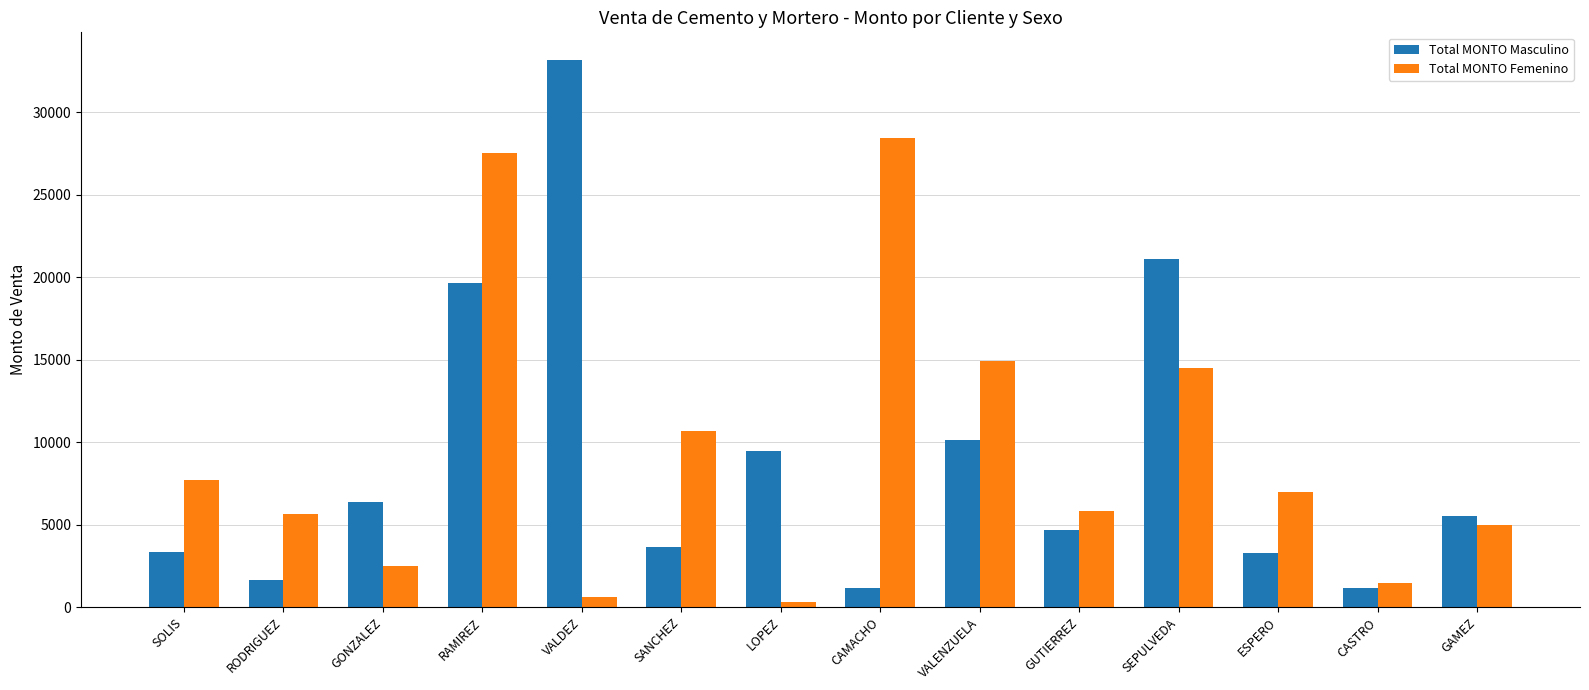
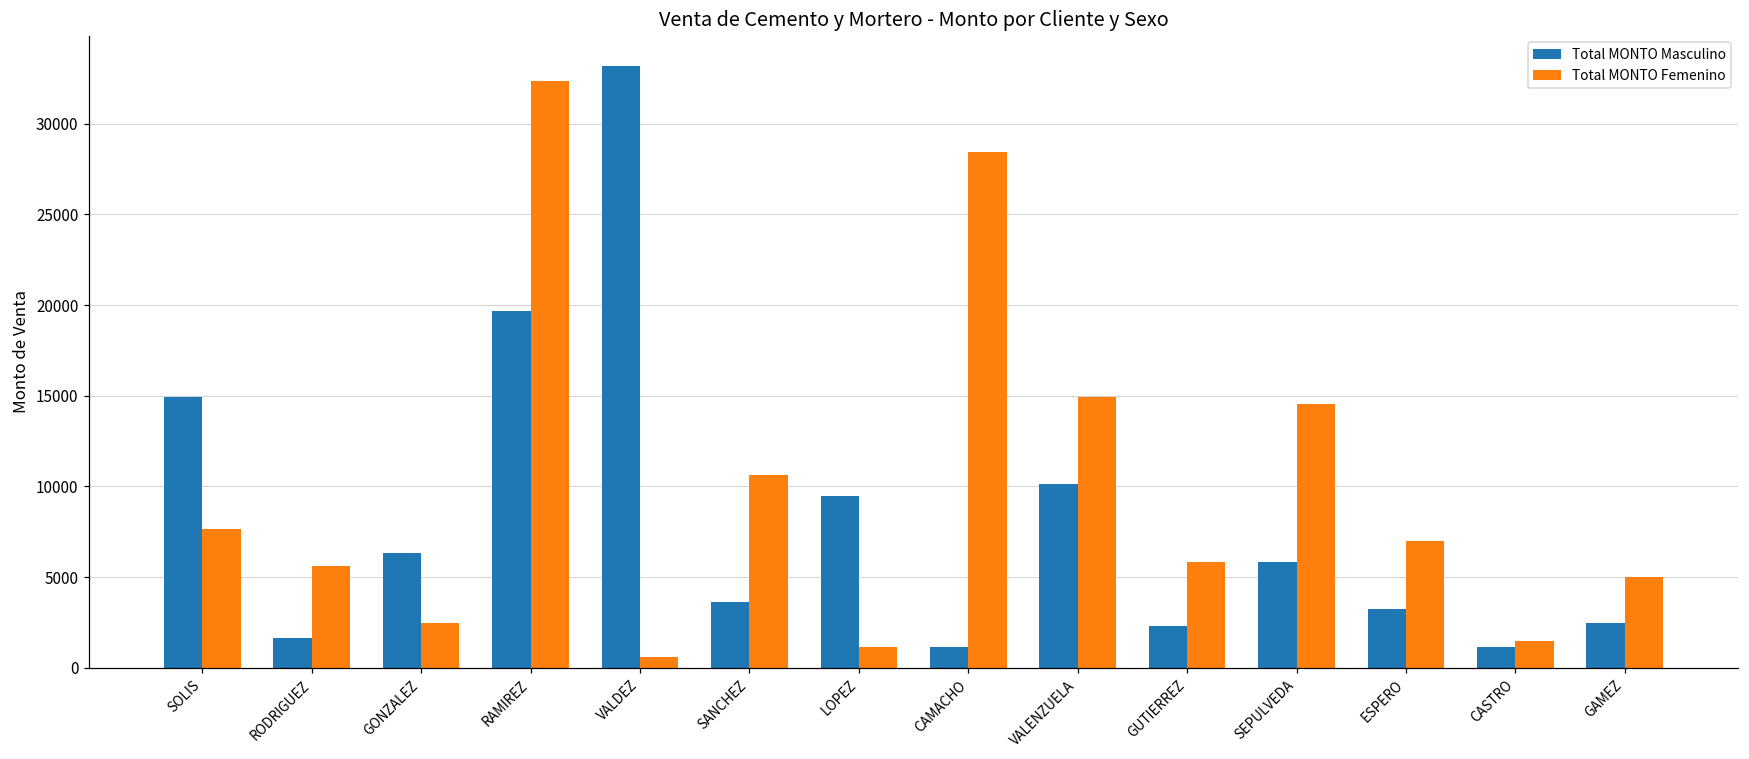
  {
    "Total MONTO Masculino": {
-     "SOLIS": 3300,
+     "SOLIS": 14900,
      "RODRIGUEZ": 1700,
      "GONZALEZ": 6300,
      "RAMIREZ": 19700,
      "VALDEZ": 33200,
      "SANCHEZ": 3700,
      "LOPEZ": 9500,
      "CAMACHO": 1200,
      "VALENZUELA": 10100,
-     "GUTIERREZ": 4700,
-     "SEPULVEDA": 21100,
+     "GUTIERREZ": 2300,
+     "SEPULVEDA": 5800,
      "ESPERO": 3300,
      "CASTRO": 1200,
-     "GAMEZ": 5500
+     "GAMEZ": 2500
    },
    "Total MONTO Femenino": {
      "SOLIS": 7700,
      "RODRIGUEZ": 5600,
      "GONZALEZ": 2500,
-     "RAMIREZ": 27600,
+     "RAMIREZ": 32400,
      "VALDEZ": 600,
      "SANCHEZ": 10700,
-     "LOPEZ": 300,
+     "LOPEZ": 1200,
      "CAMACHO": 28500,
      "VALENZUELA": 14900,
      "GUTIERREZ": 5800,
      "SEPULVEDA": 14500,
      "ESPERO": 7000,
      "CASTRO": 1500,
      "GAMEZ": 5000
    }
  }
